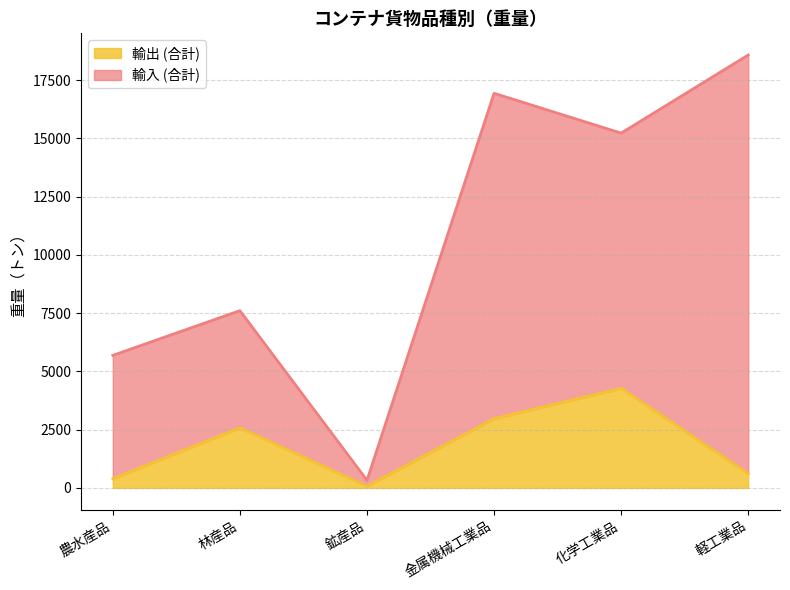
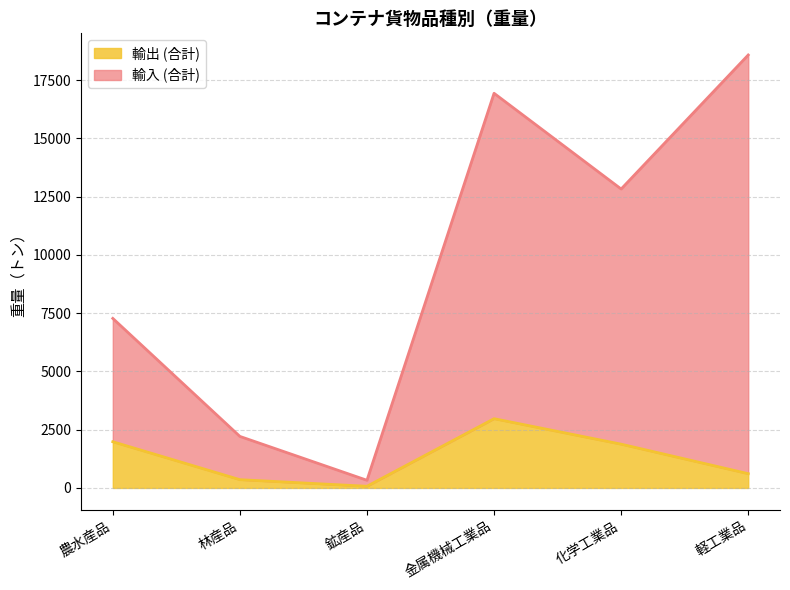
  {
    "輸出 (合計)": {
-     "農水産品": 400,
-     "林産品": 2600,
+     "農水産品": 2000,
+     "林産品": 400,
      "鉱産品": 100,
      "金属機械工業品": 3000,
-     "化学工業品": 4300,
+     "化学工業品": 1900,
      "軽工業品": 600
    },
    "輸入 (合計)": {
      "農水産品": 5300,
-     "林産品": 5000,
+     "林産品": 1900,
      "鉱産品": 300,
      "金属機械工業品": 14000,
      "化学工業品": 10900,
      "軽工業品": 18000
    }
  }
